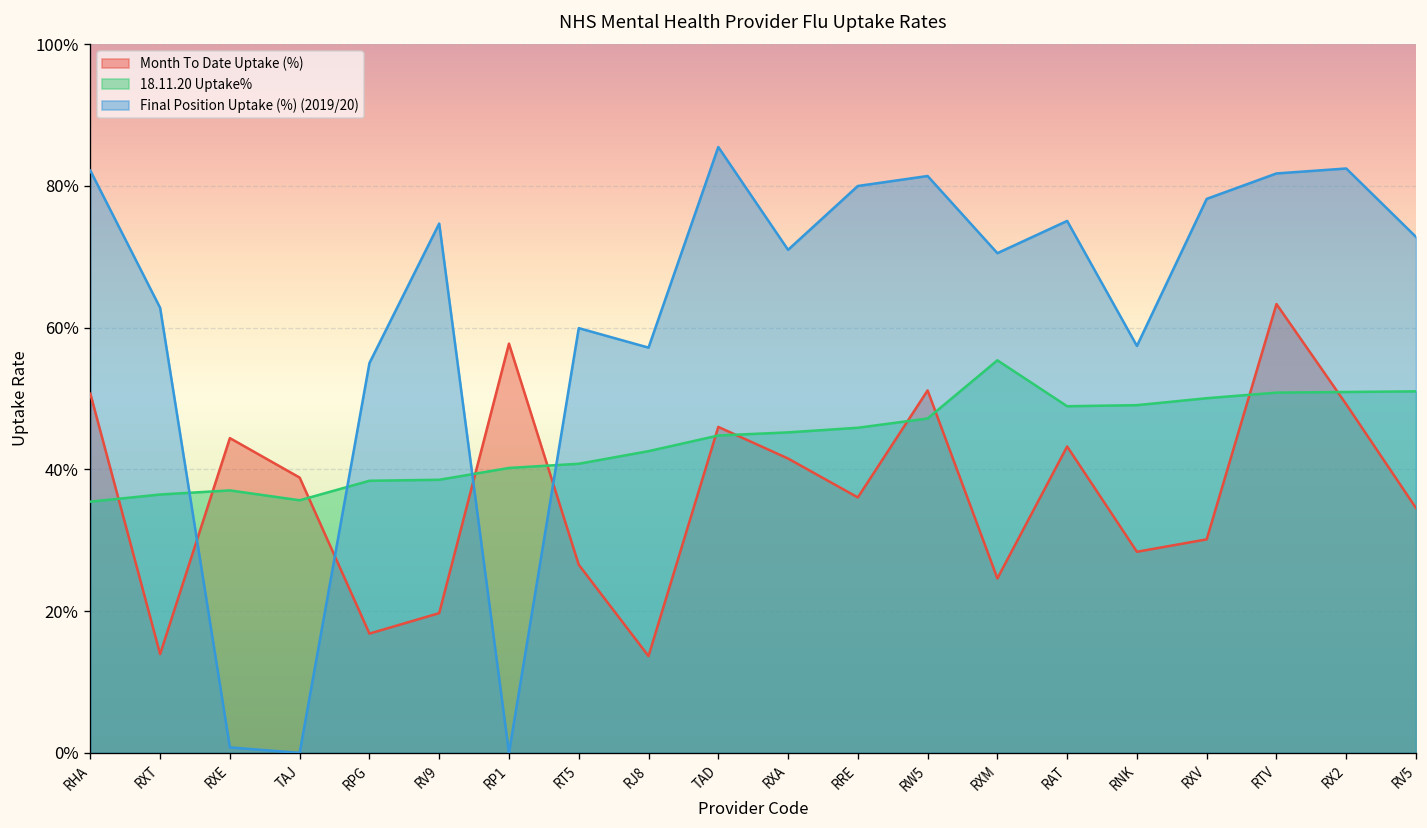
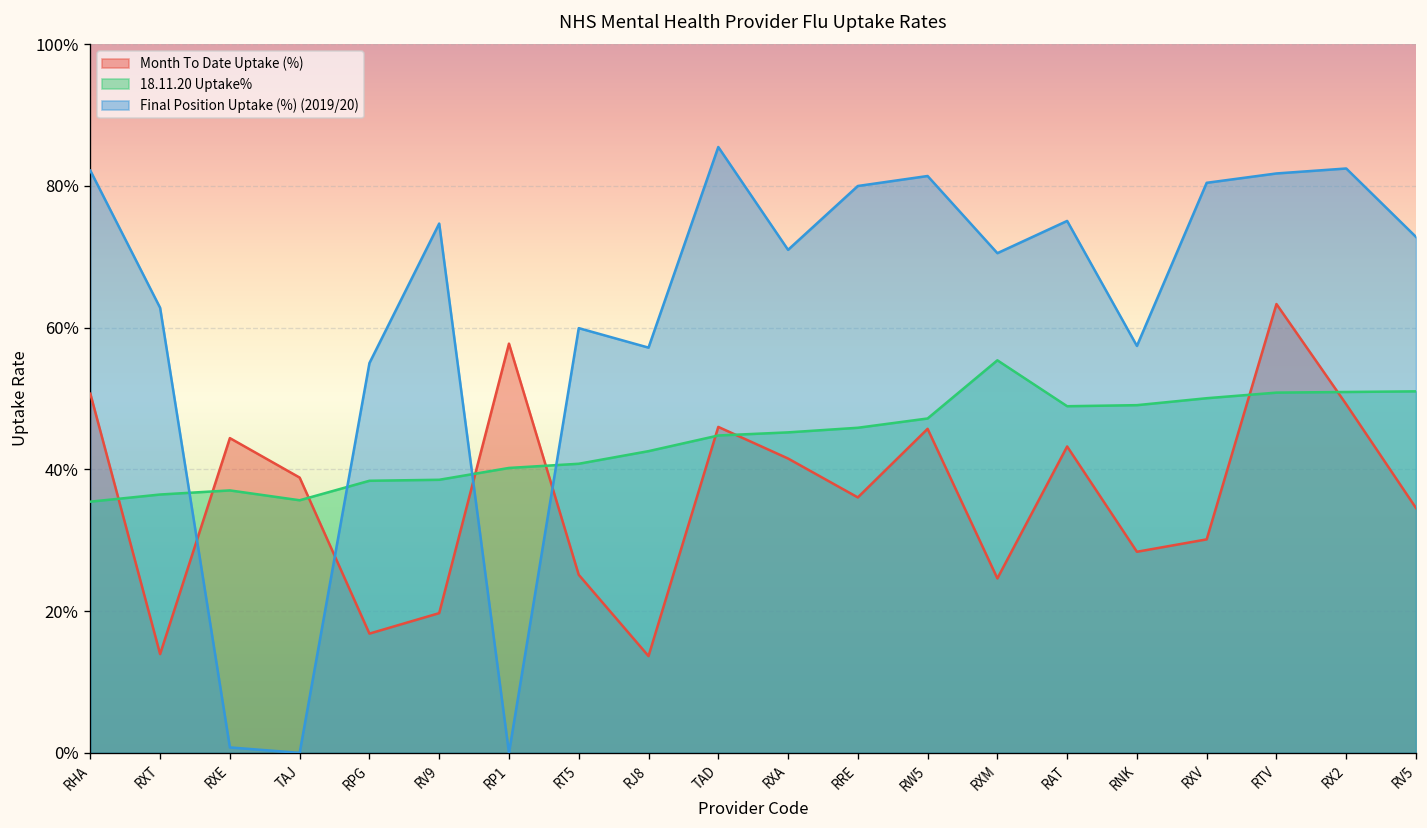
  {
    "Month To Date Uptake (%)": {
      "RHA": "51%",
      "RXT": "14%",
      "RXE": "44%",
      "TAJ": "39%",
      "RPG": "17%",
      "RV9": "20%",
      "RP1": "58%",
-     "RT5": "27%",
+     "RT5": "25%",
      "RJ8": "14%",
      "TAD": "46%",
      "RXA": "42%",
      "RRE": "36%",
-     "RW5": "51%",
+     "RW5": "46%",
      "RXM": "25%",
      "RAT": "43%",
      "RNK": "28%",
      "RXV": "30%",
      "RTV": "63%",
      "RX2": "49%",
      "RV5": "35%"
    },
    "18.11.20 Uptake%": {
      "RHA": "35%",
      "RXT": "36%",
      "RXE": "37%",
      "TAJ": "36%",
      "RPG": "38%",
      "RV9": "39%",
      "RP1": "40%",
      "RT5": "41%",
      "RJ8": "43%",
      "TAD": "45%",
      "RXA": "45%",
      "RRE": "46%",
      "RW5": "47%",
      "RXM": "55%",
      "RAT": "49%",
      "RNK": "49%",
      "RXV": "50%",
      "RTV": "51%",
      "RX2": "51%",
      "RV5": "51%"
    },
    "Final Position Uptake (%) (2019/20)": {
      "RHA": "82%",
      "RXT": "63%",
      "RXE": "1%",
      "TAJ": "0%",
      "RPG": "55%",
      "RV9": "75%",
      "RP1": "0%",
      "RT5": "60%",
      "RJ8": "57%",
      "TAD": "86%",
      "RXA": "71%",
      "RRE": "80%",
      "RW5": "81%",
      "RXM": "71%",
      "RAT": "75%",
      "RNK": "57%",
-     "RXV": "78%",
+     "RXV": "80%",
      "RTV": "82%",
      "RX2": "82%",
      "RV5": "73%"
    }
  }
